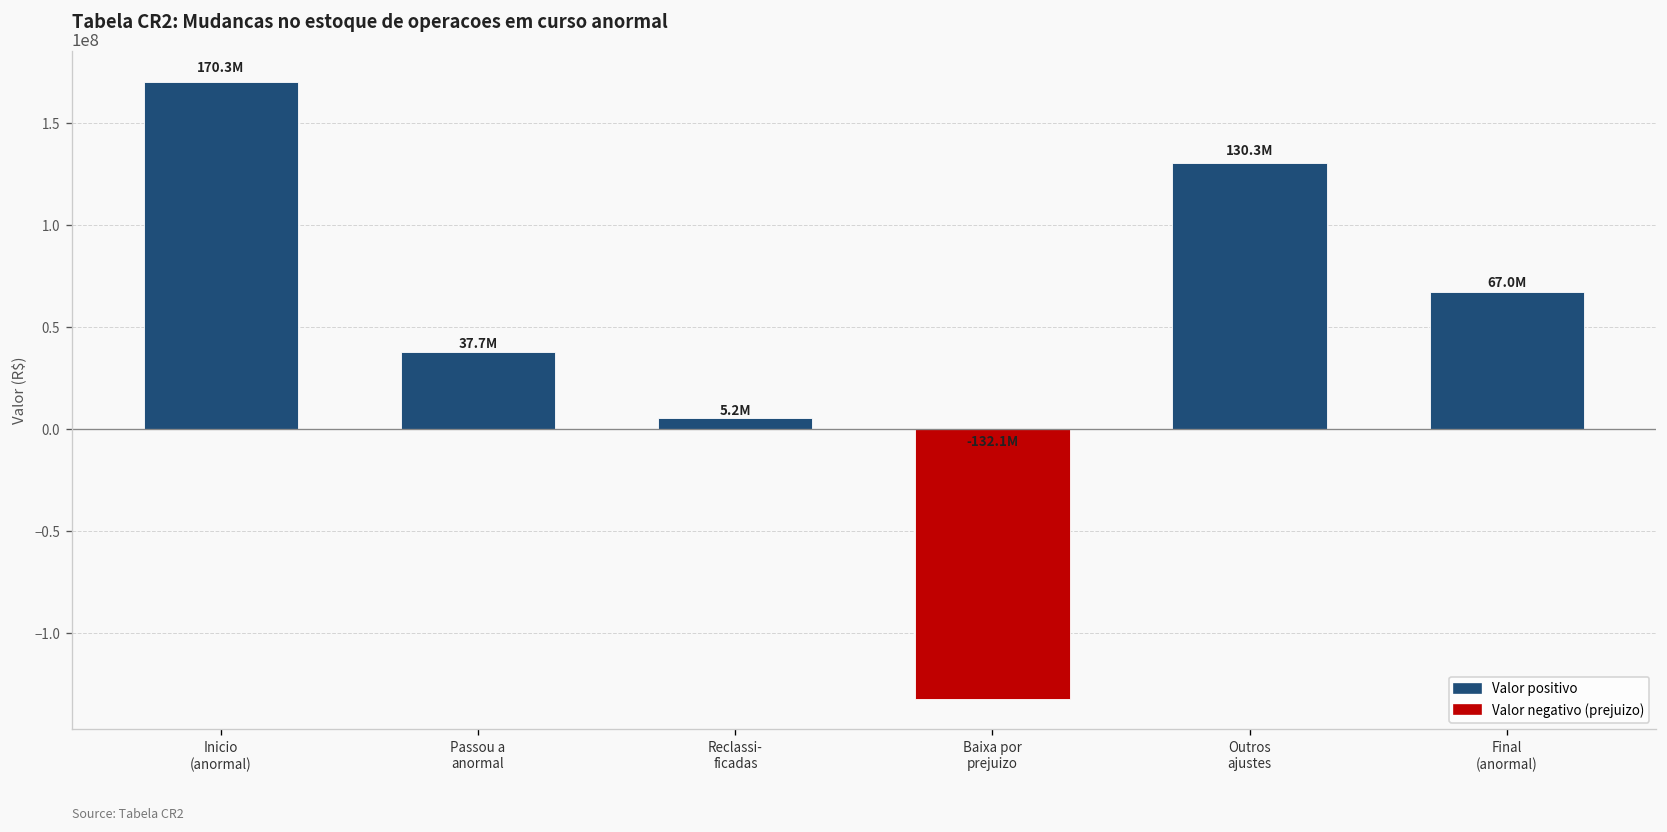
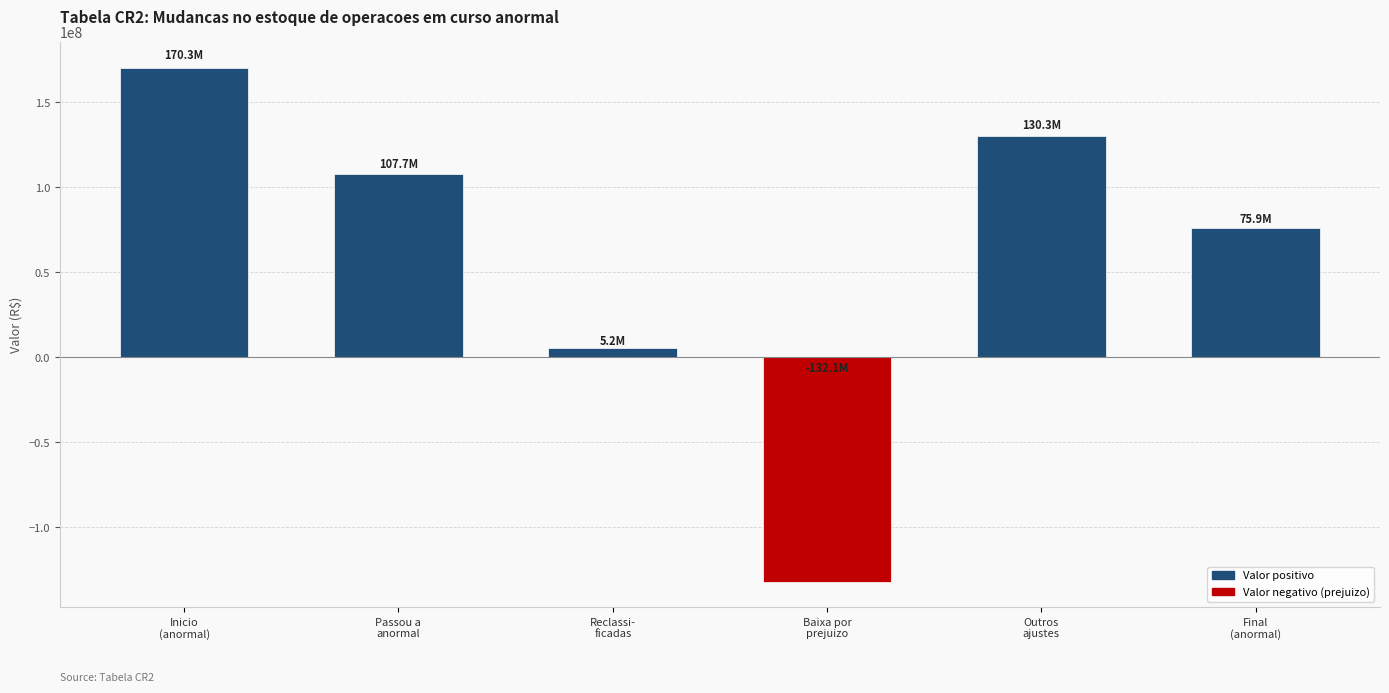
  {
    "Inicio (anormal)": "170.3M",
-   "Passou a anormal": "37.7M",
+   "Passou a anormal": "107.7M",
    "Reclassi- ficadas": "5.2M",
    "Baixa por prejuizo": "-132.1M",
    "Outros ajustes": "130.3M",
-   "Final (anormal)": "67.0M"
+   "Final (anormal)": "75.9M"
  }
